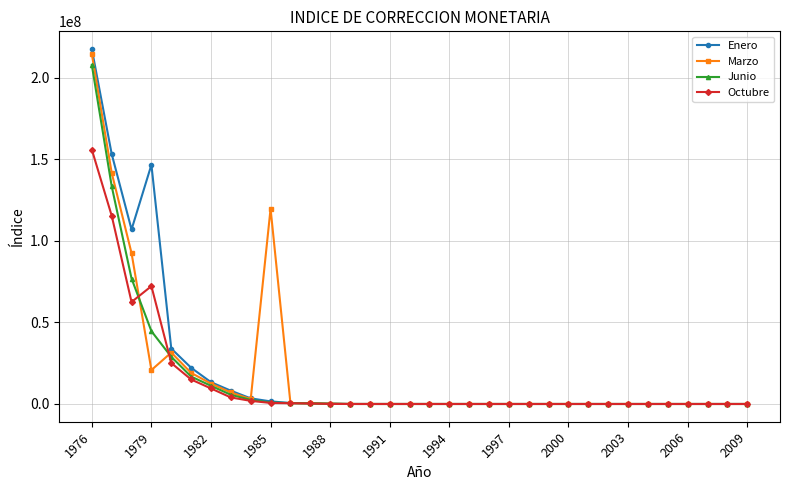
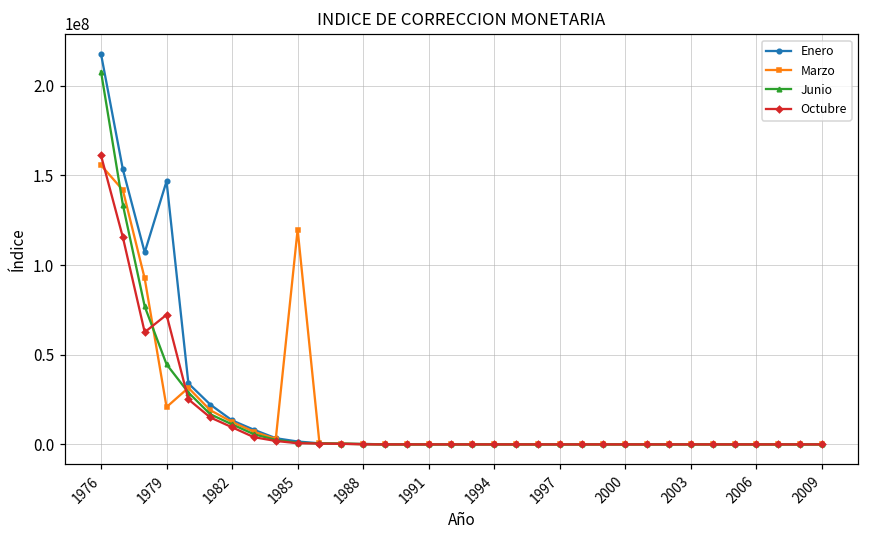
  {
    "Enero": {
      "1976": 218000000,
      "1979": 147000000
    },
    "Marzo": {
-     "1976": 215000000,
+     "1976": 156000000,
      "1979": 21000000,
      "1985": 120000000
    },
    "Junio": {
      "1976": 208000000,
      "1979": 45000000
    },
    "Octubre": {
-     "1976": 156000000,
+     "1976": 161000000,
      "1979": 72000000,
      "1982": 10000000
    }
  }
